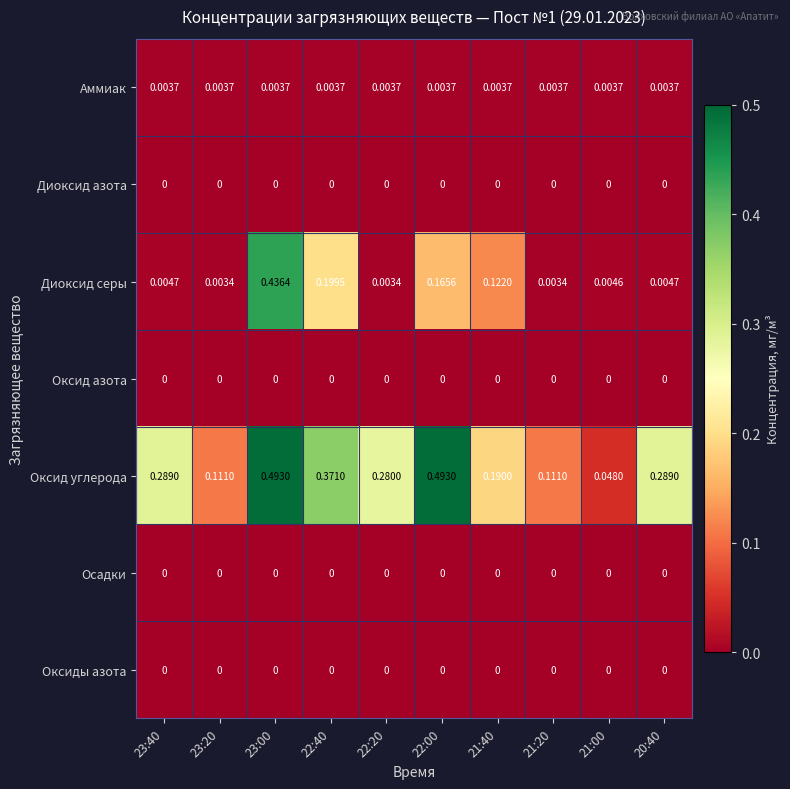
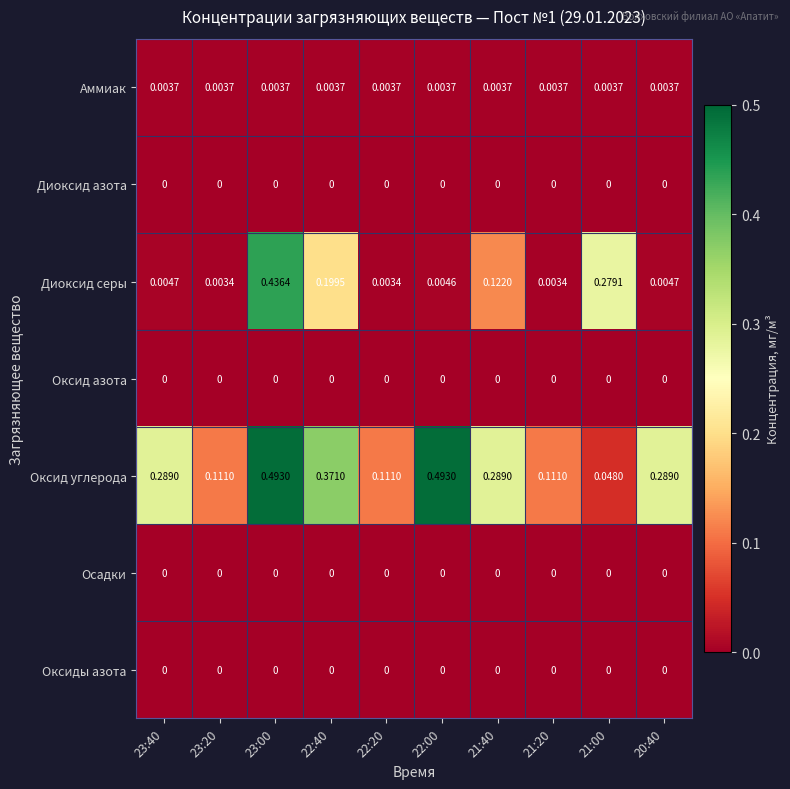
  {
    "Аммиак": {
      "23:40": 0.0037,
      "23:20": 0.0037,
      "23:00": 0.0037,
      "22:40": 0.0037,
      "22:20": 0.0037,
      "22:00": 0.0037,
      "21:40": 0.0037,
      "21:20": 0.0037,
      "21:00": 0.0037,
      "20:40": 0.0037
    },
    "Диоксид азота": {
      "23:40": 0,
      "23:20": 0,
      "23:00": 0,
      "22:40": 0,
      "22:20": 0,
      "22:00": 0,
      "21:40": 0,
      "21:20": 0,
      "21:00": 0,
      "20:40": 0
    },
    "Диоксид серы": {
      "23:40": 0.0047,
      "23:20": 0.0034,
      "23:00": 0.4364,
      "22:40": 0.1995,
      "22:20": 0.0034,
-     "22:00": 0.1656,
+     "22:00": 0.0046,
      "21:40": 0.1220,
      "21:20": 0.0034,
-     "21:00": 0.0046,
+     "21:00": 0.2791,
      "20:40": 0.0047
    },
    "Оксид азота": {
      "23:40": 0,
      "23:20": 0,
      "23:00": 0,
      "22:40": 0,
      "22:20": 0,
      "22:00": 0,
      "21:40": 0,
      "21:20": 0,
      "21:00": 0,
      "20:40": 0
    },
    "Оксид углерода": {
      "23:40": 0.2890,
      "23:20": 0.1110,
      "23:00": 0.4930,
      "22:40": 0.3710,
-     "22:20": 0.2800,
+     "22:20": 0.1110,
      "22:00": 0.4930,
-     "21:40": 0.1900,
+     "21:40": 0.2890,
      "21:20": 0.1110,
      "21:00": 0.0480,
      "20:40": 0.2890
    },
    "Осадки": {
      "23:40": 0,
      "23:20": 0,
      "23:00": 0,
      "22:40": 0,
      "22:20": 0,
      "22:00": 0,
      "21:40": 0,
      "21:20": 0,
      "21:00": 0,
      "20:40": 0
    },
    "Оксиды азота": {
      "23:40": 0,
      "23:20": 0,
      "23:00": 0,
      "22:40": 0,
      "22:20": 0,
      "22:00": 0,
      "21:40": 0,
      "21:20": 0,
      "21:00": 0,
      "20:40": 0
    }
  }
